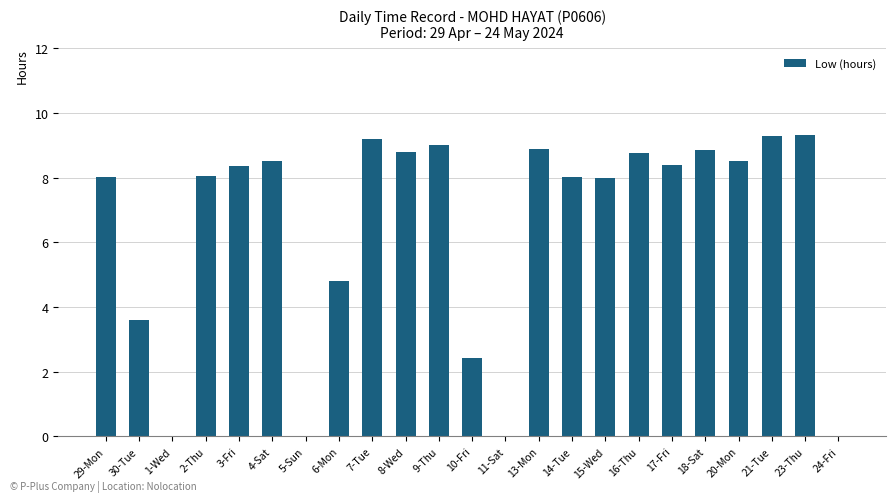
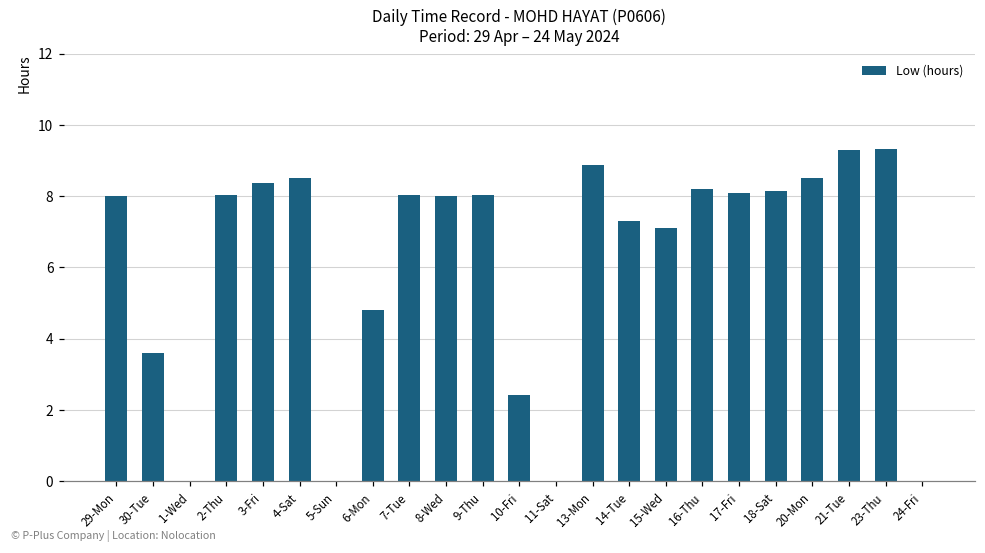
  {
    "29-Mon": 8.0,
    "30-Tue": 3.6,
    "1-Wed": 0.0,
    "2-Thu": 8.0,
    "3-Fri": 8.4,
    "4-Sat": 8.5,
    "5-Sun": 0.0,
    "6-Mon": 4.8,
-   "7-Tue": 9.2,
-   "8-Wed": 8.8,
-   "9-Thu": 9.0,
+   "7-Tue": 8.0,
+   "8-Wed": 8.0,
+   "9-Thu": 8.0,
    "10-Fri": 2.4,
    "11-Sat": 0.0,
    "13-Mon": 8.9,
-   "14-Tue": 8.0,
-   "15-Wed": 8.0,
-   "16-Thu": 8.8,
-   "17-Fri": 8.4,
-   "18-Sat": 8.9,
+   "14-Tue": 7.3,
+   "15-Wed": 7.1,
+   "16-Thu": 8.2,
+   "17-Fri": 8.1,
+   "18-Sat": 8.1,
    "20-Mon": 8.5,
    "21-Tue": 9.3,
    "23-Thu": 9.3,
    "24-Fri": 0.0
  }
